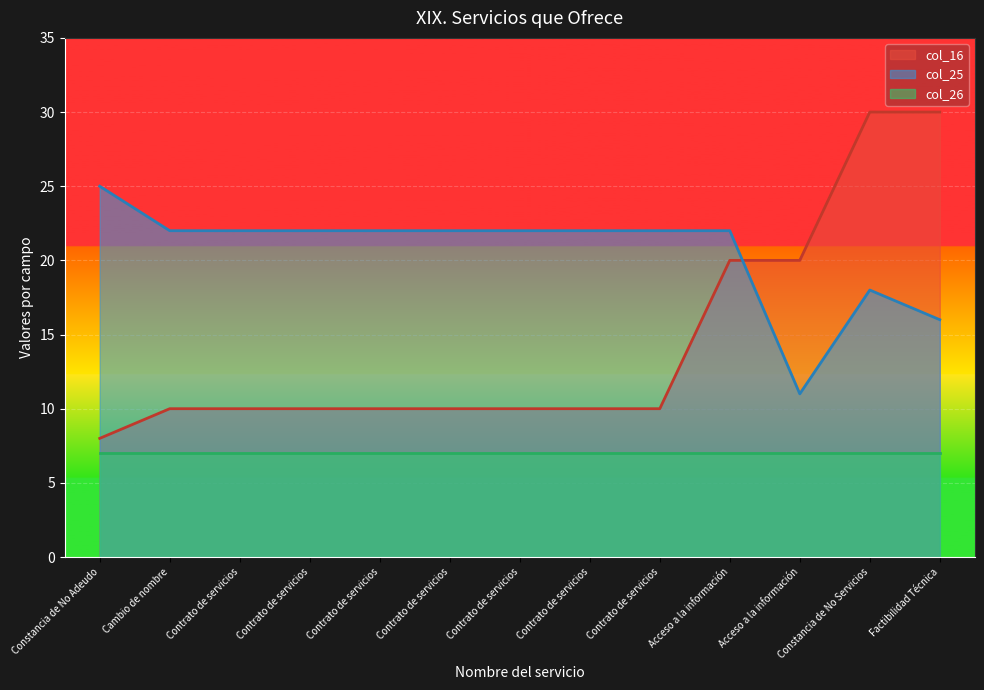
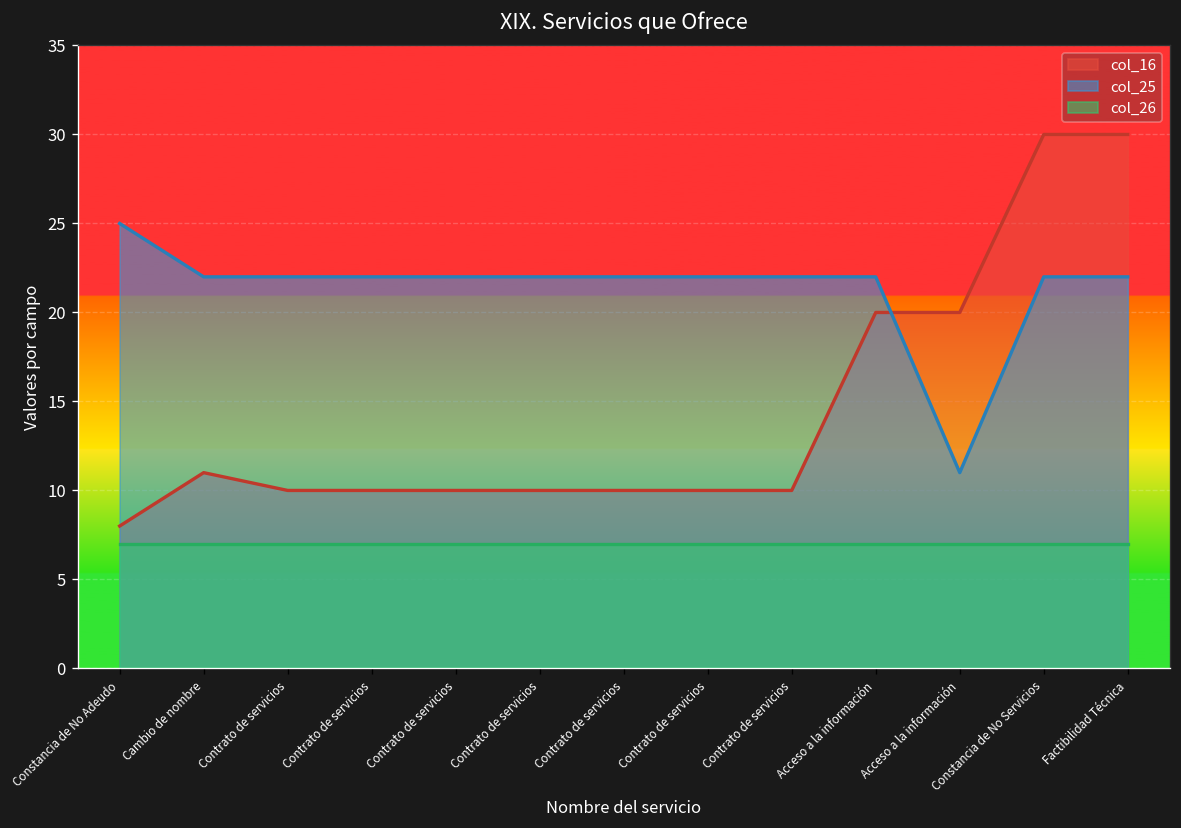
  {
    "col_16": {
      "Constancia de No Adeudo": 8,
-     "Cambio de nombre": 10,
+     "Cambio de nombre": 11,
      "Constancia de No Servicios": 30,
      "Factibilidad Técnica": 30
    },
    "col_25": {
      "Constancia de No Adeudo": 25,
      "Cambio de nombre": 22,
-     "Constancia de No Servicios": 18,
-     "Factibilidad Técnica": 16
+     "Constancia de No Servicios": 22,
+     "Factibilidad Técnica": 22
    },
    "col_26": {
      "Constancia de No Adeudo": 7,
      "Cambio de nombre": 7,
      "Constancia de No Servicios": 7,
      "Factibilidad Técnica": 7
    }
  }
